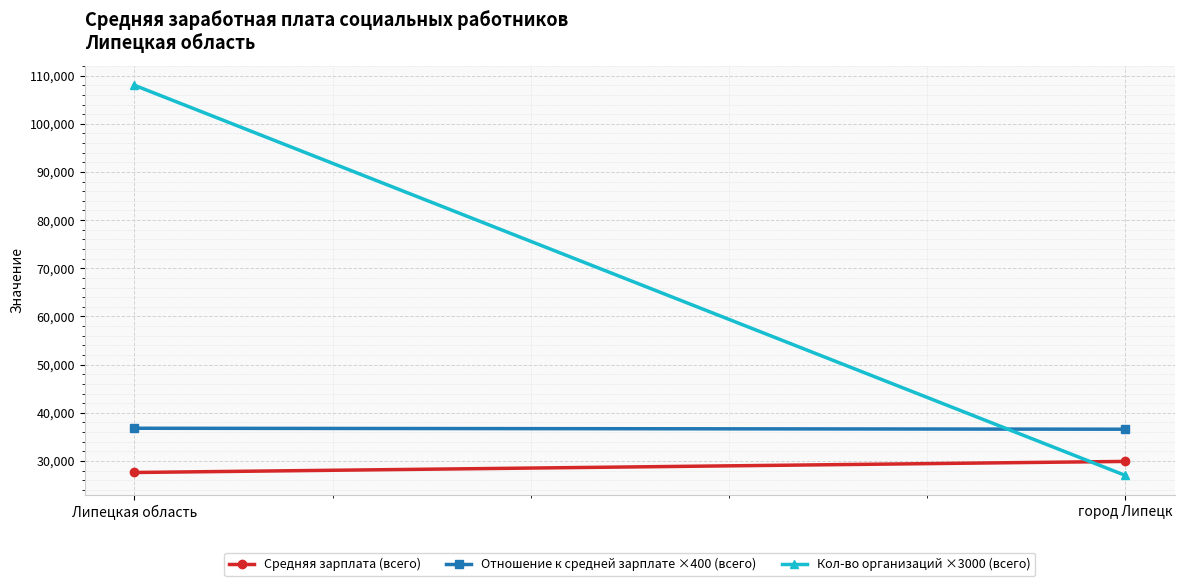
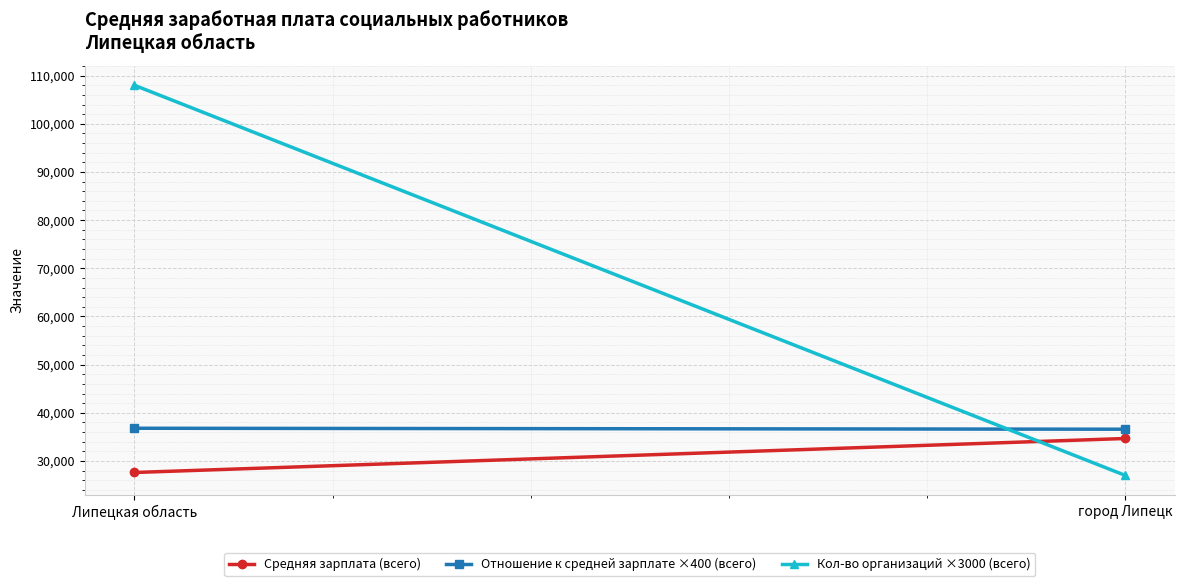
  {
    "Средняя зарплата (всего)": {
      "Липецкая область": "28,000",
-     "город Липецк": "30,000"
+     "город Липецк": "35,000"
    },
    "Отношение к средней зарплате ×400 (всего)": {
      "Липецкая область": "37,000",
      "город Липецк": "37,000"
    },
    "Кол-во организаций ×3000 (всего)": {
      "Липецкая область": "108,000",
      "город Липецк": "27,000"
    }
  }
